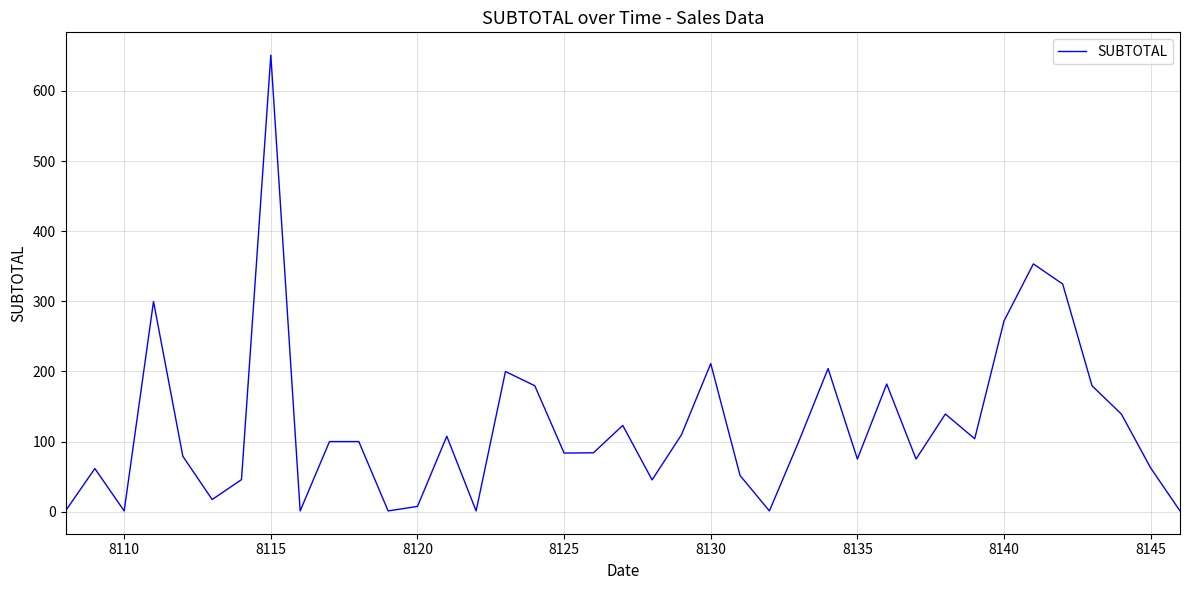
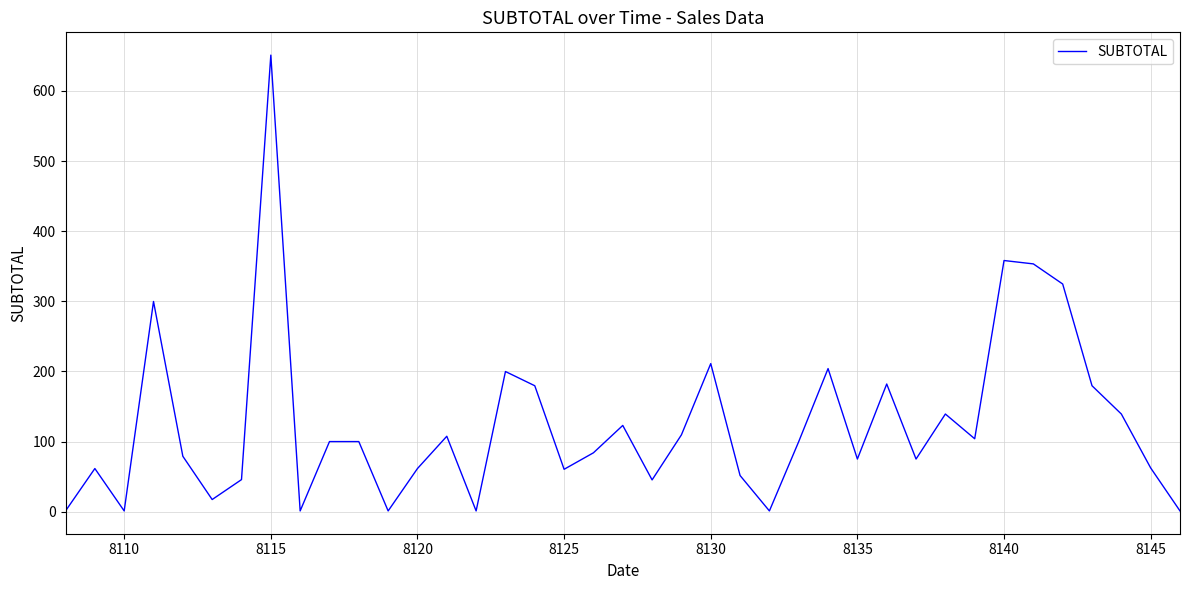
  {
    "8110": 0,
    "8115": 650,
-   "8120": 10,
-   "8125": 80,
+   "8120": 60,
+   "8125": 60,
    "8130": 210,
    "8135": 80,
-   "8140": 270,
+   "8140": 360,
    "8145": 60
  }
